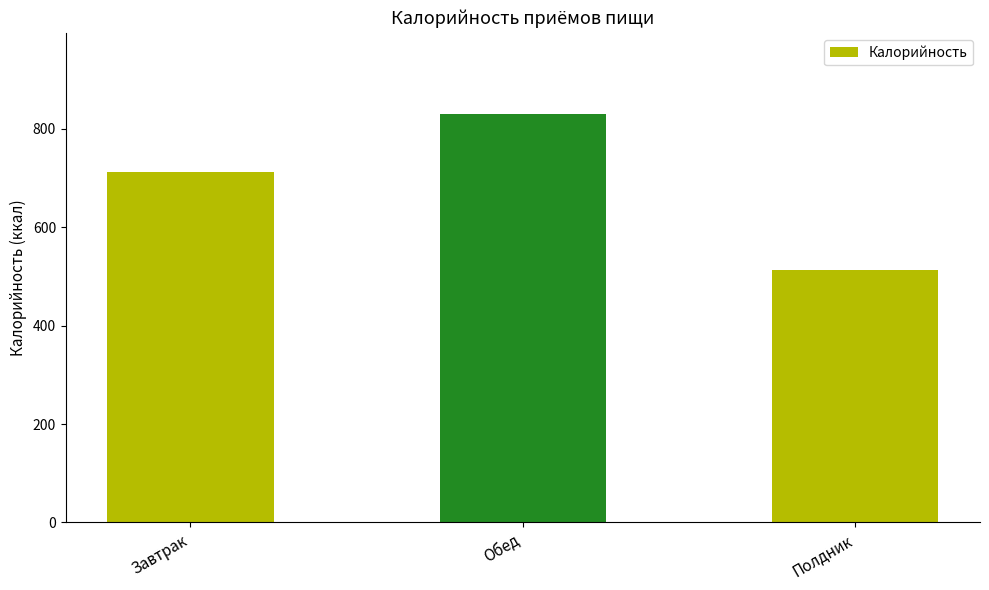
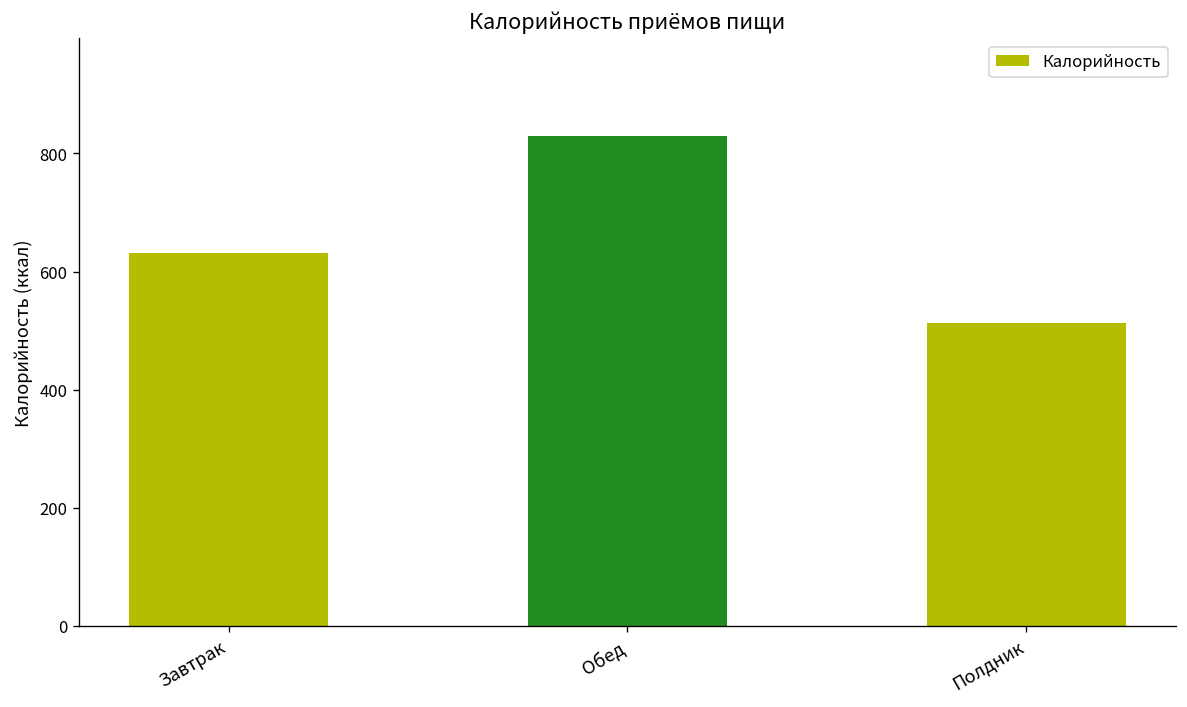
  {
-   "Завтрак": 710,
+   "Завтрак": 630,
    "Обед": 830,
    "Полдник": 510
  }
